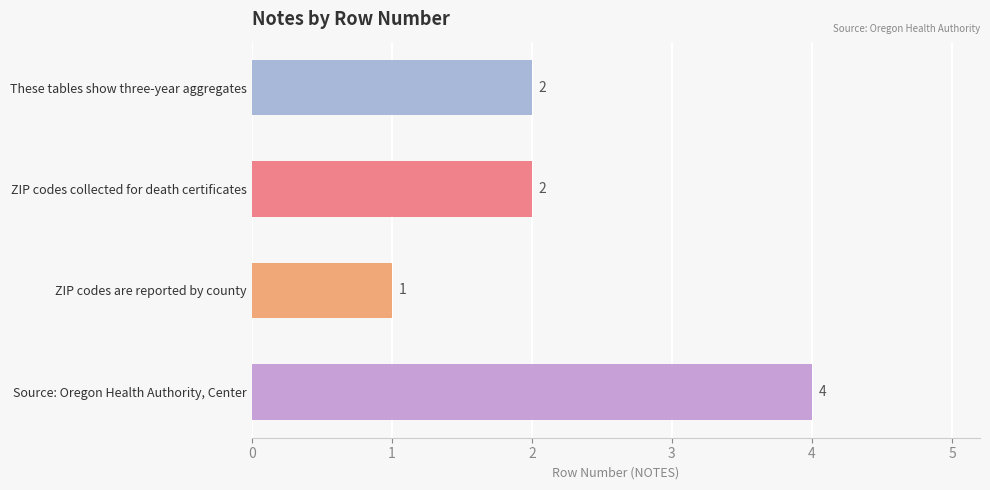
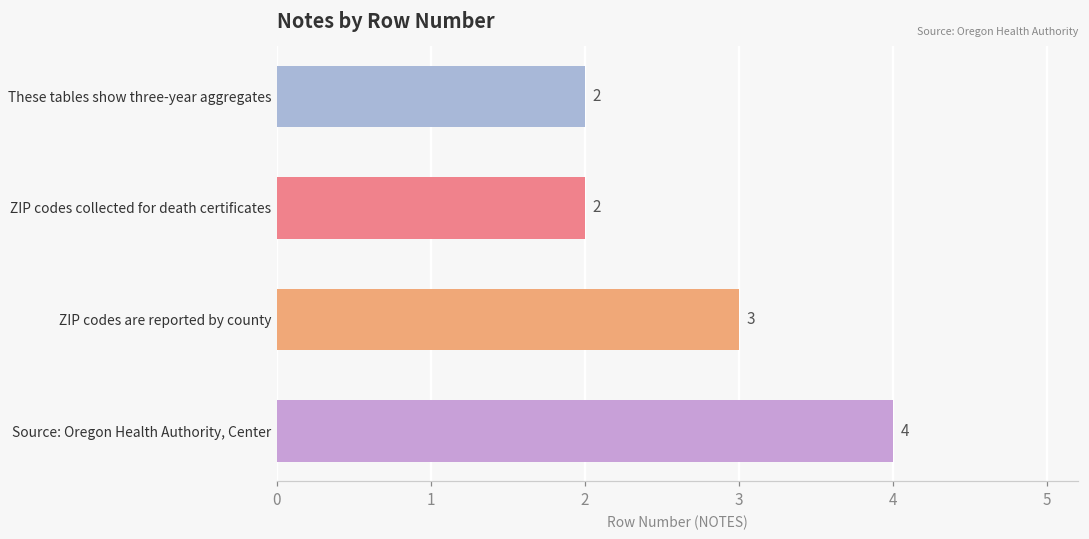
  {
    "These tables show three-year aggregates": 2,
    "ZIP codes collected for death certificates": 2,
-   "ZIP codes are reported by county": 1,
+   "ZIP codes are reported by county": 3,
    "Source: Oregon Health Authority, Center": 4
  }
